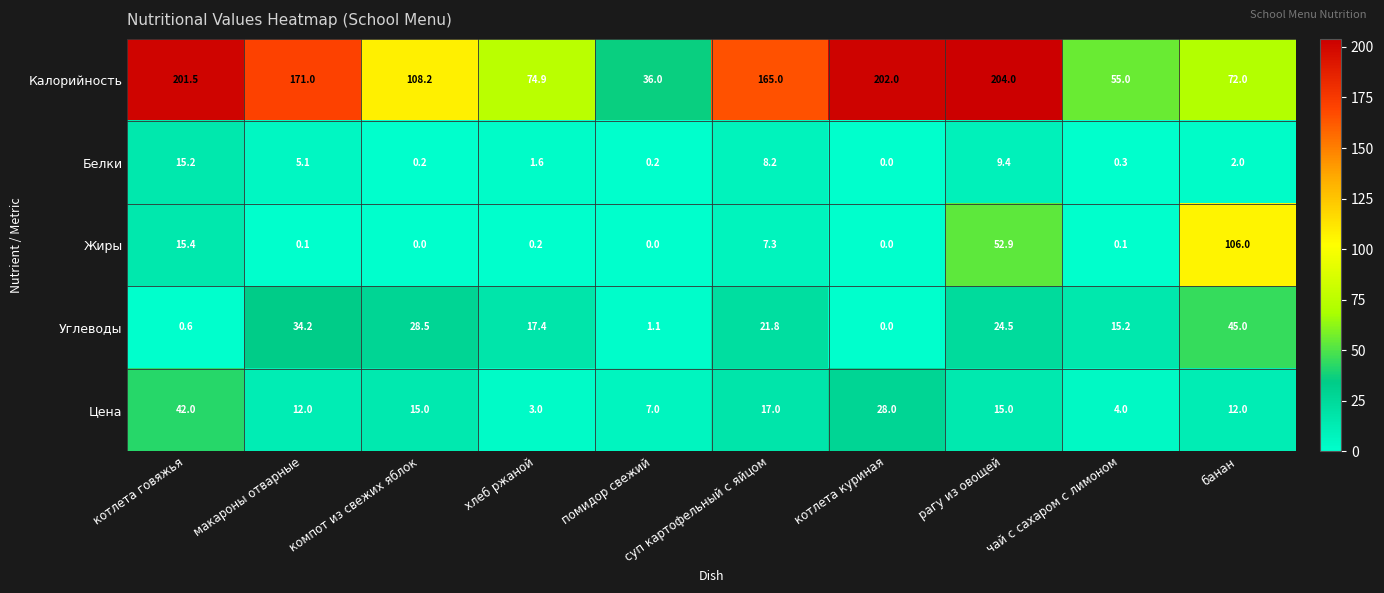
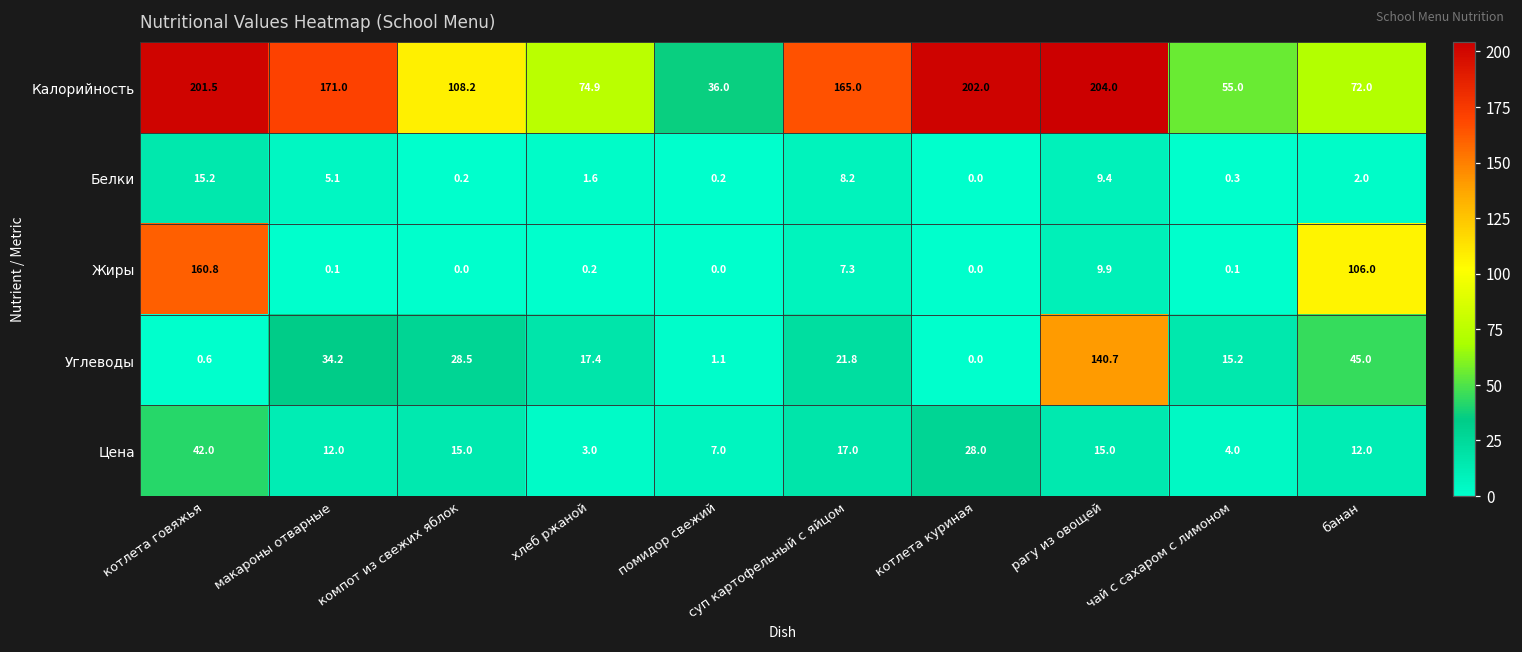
  {
    "Калорийность": {
      "котлета говяжья": 201.5,
      "макароны отварные": 171.0,
      "компот из свежих яблок": 108.2,
      "хлеб ржаной": 74.9,
      "помидор свежий": 36.0,
      "суп картофельный с яйцом": 165.0,
      "котлета куриная": 202.0,
      "рагу из овощей": 204.0,
      "чай с сахаром с лимоном": 55.0,
      "банан": 72.0
    },
    "Белки": {
      "котлета говяжья": 15.2,
      "макароны отварные": 5.1,
      "компот из свежих яблок": 0.2,
      "хлеб ржаной": 1.6,
      "помидор свежий": 0.2,
      "суп картофельный с яйцом": 8.2,
      "котлета куриная": 0.0,
      "рагу из овощей": 9.4,
      "чай с сахаром с лимоном": 0.3,
      "банан": 2.0
    },
    "Жиры": {
-     "котлета говяжья": 15.4,
+     "котлета говяжья": 160.8,
      "макароны отварные": 0.1,
      "компот из свежих яблок": 0.0,
      "хлеб ржаной": 0.2,
      "помидор свежий": 0.0,
      "суп картофельный с яйцом": 7.3,
      "котлета куриная": 0.0,
-     "рагу из овощей": 52.9,
+     "рагу из овощей": 9.9,
      "чай с сахаром с лимоном": 0.1,
      "банан": 106.0
    },
    "Углеводы": {
      "котлета говяжья": 0.6,
      "макароны отварные": 34.2,
      "компот из свежих яблок": 28.5,
      "хлеб ржаной": 17.4,
      "помидор свежий": 1.1,
      "суп картофельный с яйцом": 21.8,
      "котлета куриная": 0.0,
-     "рагу из овощей": 24.5,
+     "рагу из овощей": 140.7,
      "чай с сахаром с лимоном": 15.2,
      "банан": 45.0
    },
    "Цена": {
      "котлета говяжья": 42.0,
      "макароны отварные": 12.0,
      "компот из свежих яблок": 15.0,
      "хлеб ржаной": 3.0,
      "помидор свежий": 7.0,
      "суп картофельный с яйцом": 17.0,
      "котлета куриная": 28.0,
      "рагу из овощей": 15.0,
      "чай с сахаром с лимоном": 4.0,
      "банан": 12.0
    }
  }
